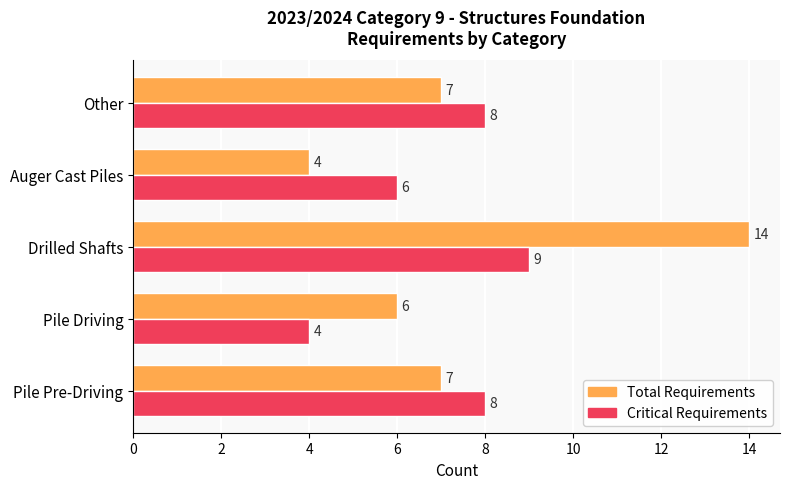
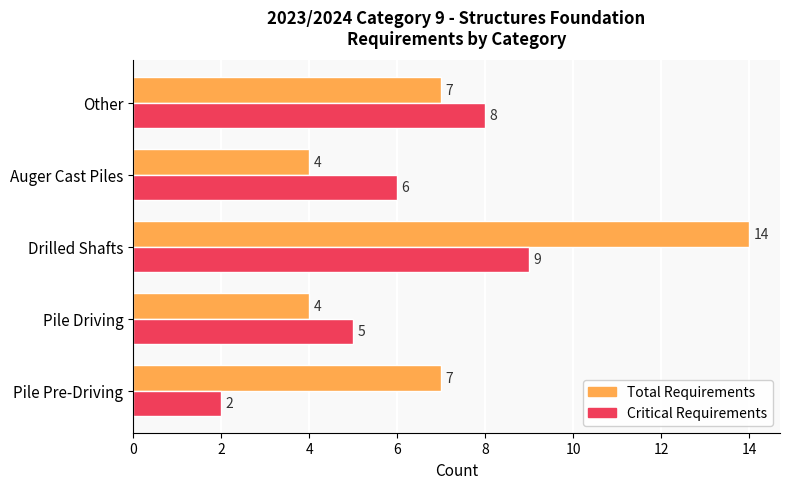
  {
    "Total Requirements": {
      "Other": 7,
      "Auger Cast Piles": 4,
      "Drilled Shafts": 14,
-     "Pile Driving": 6,
+     "Pile Driving": 4,
      "Pile Pre-Driving": 7
    },
    "Critical Requirements": {
      "Other": 8,
      "Auger Cast Piles": 6,
      "Drilled Shafts": 9,
-     "Pile Driving": 4,
-     "Pile Pre-Driving": 8
+     "Pile Driving": 5,
+     "Pile Pre-Driving": 2
    }
  }
